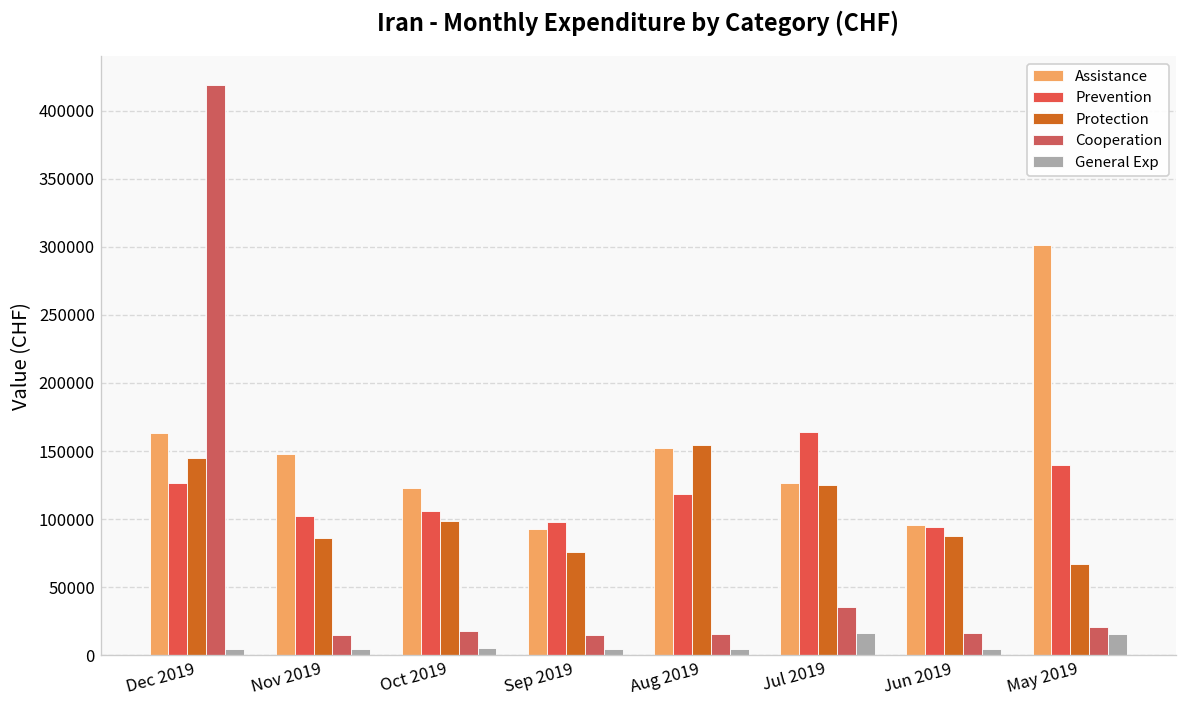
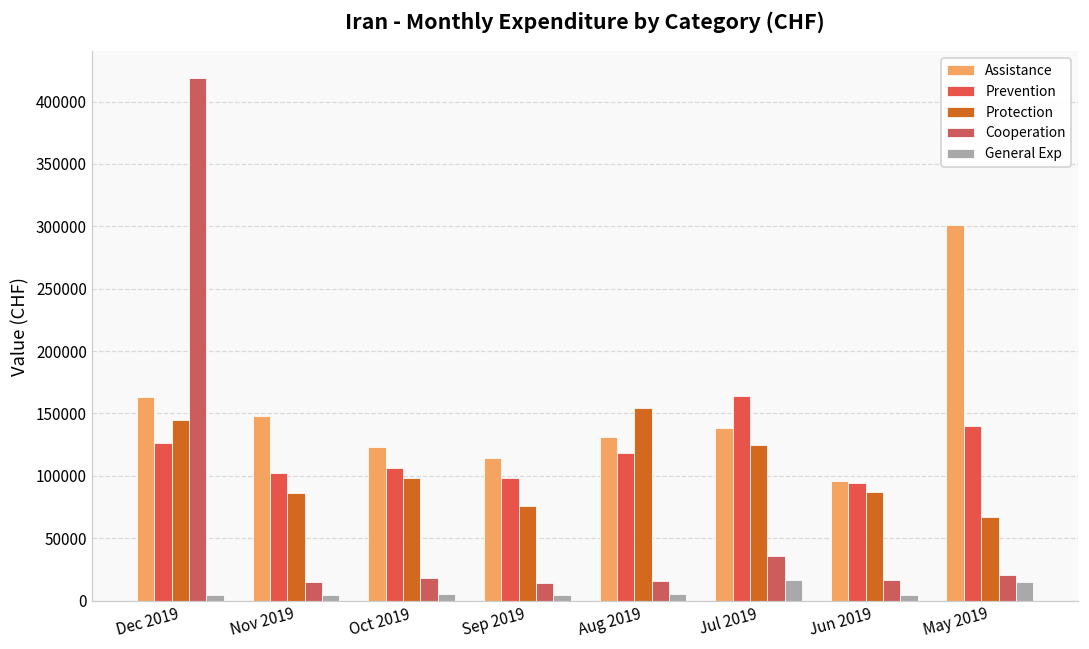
  {
    "Assistance": {
      "Dec 2019": 163000,
      "Nov 2019": 148000,
      "Oct 2019": 123000,
-     "Sep 2019": 93000,
-     "Aug 2019": 152000,
-     "Jul 2019": 127000,
+     "Sep 2019": 114000,
+     "Aug 2019": 131000,
+     "Jul 2019": 139000,
      "Jun 2019": 96000,
      "May 2019": 301000
    },
    "General Exp": {
      "Dec 2019": 4000,
      "Nov 2019": 4000,
      "Oct 2019": 6000,
      "Sep 2019": 5000,
      "Aug 2019": 5000,
      "Jul 2019": 16000,
      "Jun 2019": 5000,
      "May 2019": 15000
    }
  }
